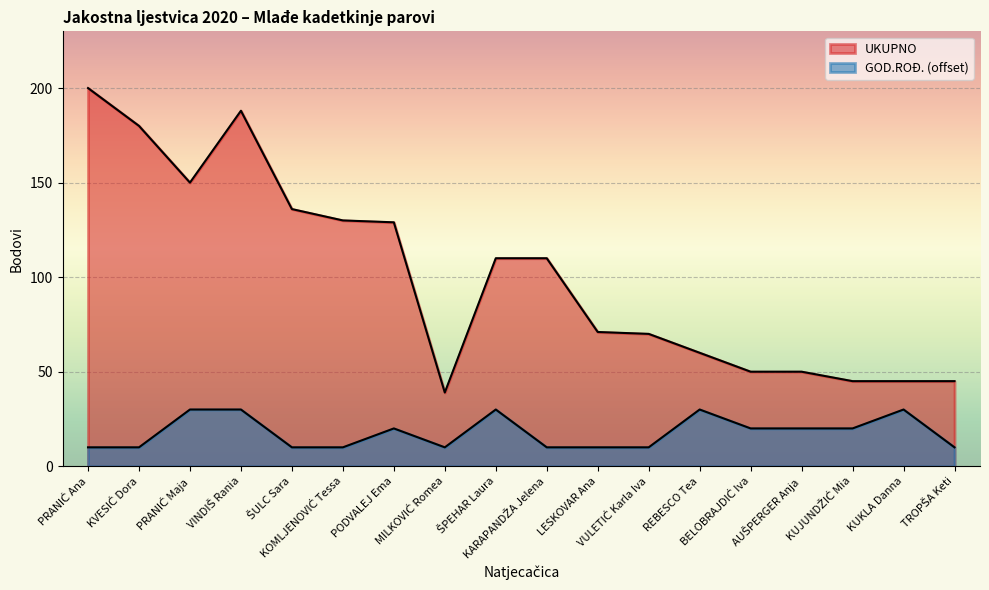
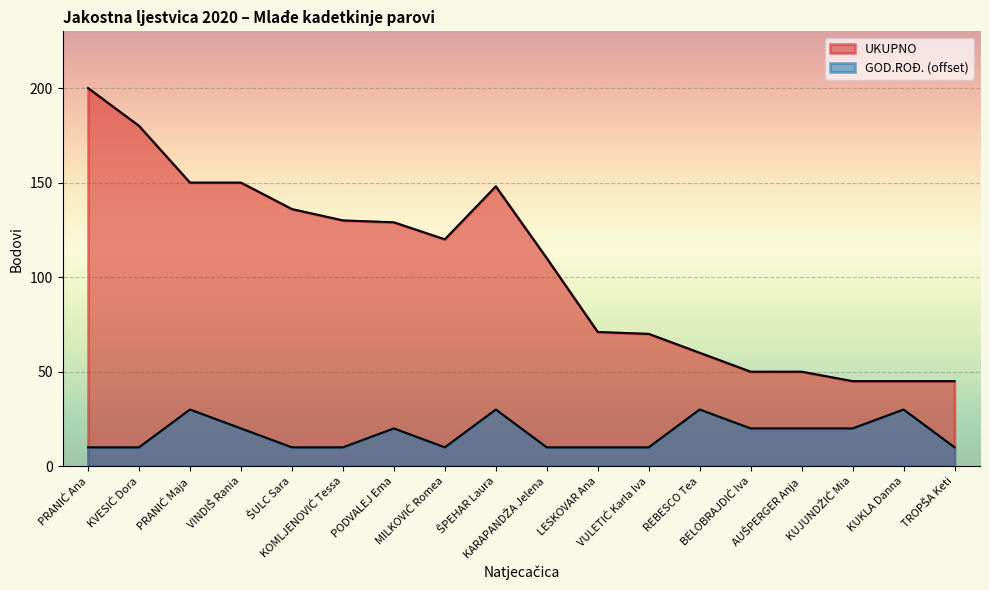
  {
    "UKUPNO": {
      "PRANIĆ Ana": 200,
      "KVESIĆ Dora": 180,
      "PRANIĆ Maja": 150,
-     "VINDIŠ Rania": 188,
+     "VINDIŠ Rania": 150,
      "ŠULC Sara": 136,
      "KOMLJENOVIĆ Tessa": 130,
      "PODVALEJ Ema": 129,
-     "MILKOVIĆ Romea": 39,
-     "ŠPEHAR Laura": 110,
+     "MILKOVIĆ Romea": 120,
+     "ŠPEHAR Laura": 148,
      "KARAPANDŽA Jelena": 110,
      "LESKOVAR Ana": 71,
      "VULETIĆ Karla Iva": 70,
      "REBESCO Tea": 60,
      "BELOBRAJDIĆ Iva": 50,
      "AUŠPERGER Anja": 50,
      "KUJUNDŽIĆ Mia": 45,
      "KUKLA Danna": 45,
      "TROPŠA Keti": 45
    },
    "GOD.ROĐ. (offset)": {
      "PRANIĆ Ana": 10,
      "KVESIĆ Dora": 10,
      "PRANIĆ Maja": 30,
-     "VINDIŠ Rania": 30,
+     "VINDIŠ Rania": 20,
      "ŠULC Sara": 10,
      "KOMLJENOVIĆ Tessa": 10,
      "PODVALEJ Ema": 20,
      "MILKOVIĆ Romea": 10,
      "ŠPEHAR Laura": 30,
      "KARAPANDŽA Jelena": 10,
      "LESKOVAR Ana": 10,
      "VULETIĆ Karla Iva": 10,
      "REBESCO Tea": 30,
      "BELOBRAJDIĆ Iva": 20,
      "AUŠPERGER Anja": 20,
      "KUJUNDŽIĆ Mia": 20,
      "KUKLA Danna": 30,
      "TROPŠA Keti": 10
    }
  }
